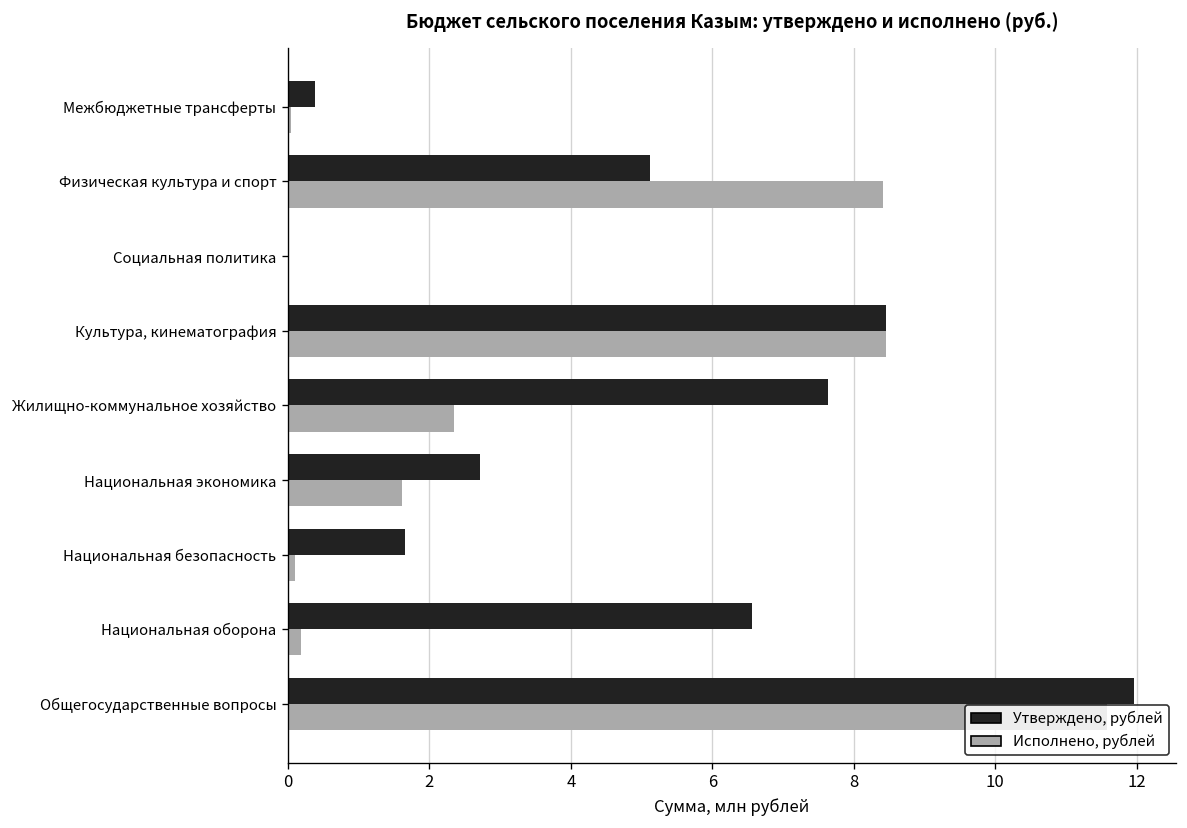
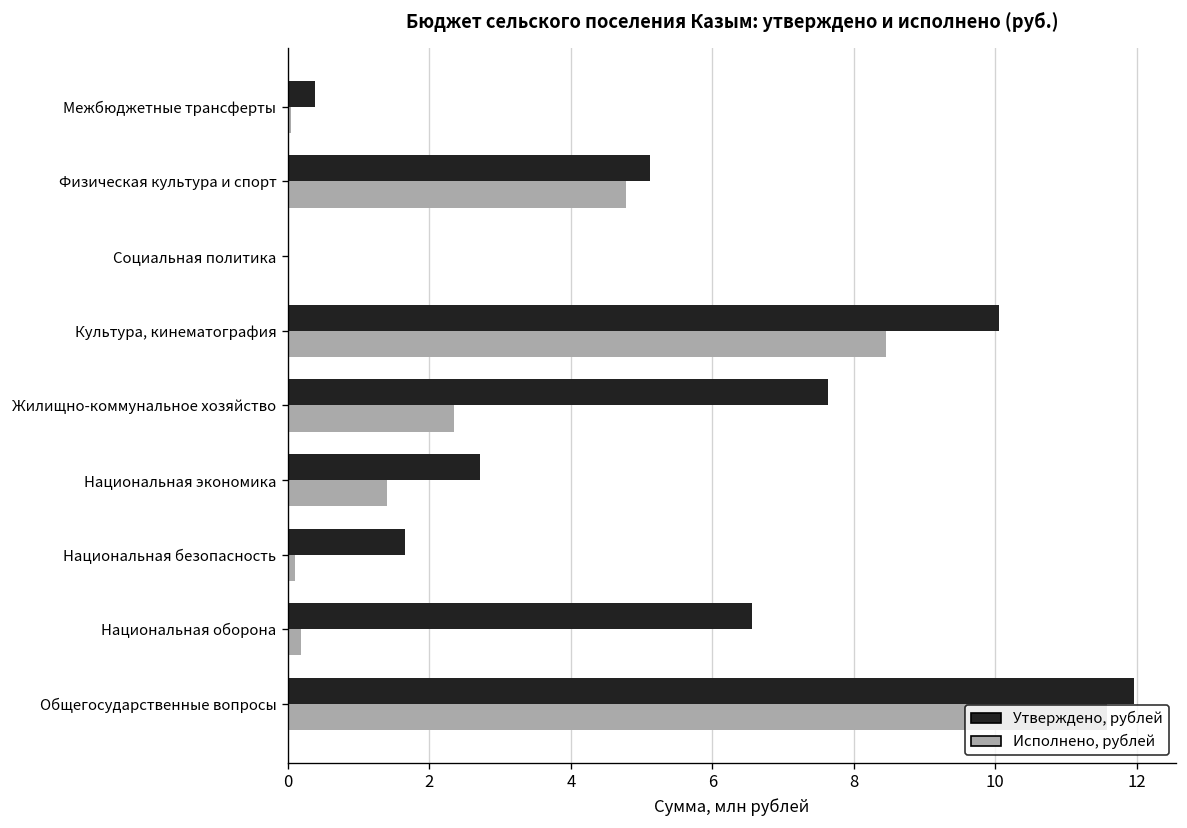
  {
    "Утверждено, рублей": {
      "Межбюджетные трансферты": 0.4,
      "Физическая культура и спорт": 5.1,
-     "Культура, кинематография": 8.5,
+     "Культура, кинематография": 10.0,
      "Жилищно-коммунальное хозяйство": 7.6,
      "Национальная экономика": 2.7,
      "Национальная безопасность": 1.7,
      "Национальная оборона": 6.6,
      "Общегосударственные вопросы": 12.0
    },
    "Исполнено, рублей": {
      "Межбюджетные трансферты": 0.0,
-     "Физическая культура и спорт": 8.4,
+     "Физическая культура и спорт": 4.8,
      "Культура, кинематография": 8.5,
      "Жилищно-коммунальное хозяйство": 2.4,
-     "Национальная экономика": 1.6,
+     "Национальная экономика": 1.4,
      "Национальная безопасность": 0.1,
      "Национальная оборона": 0.2
    }
  }
